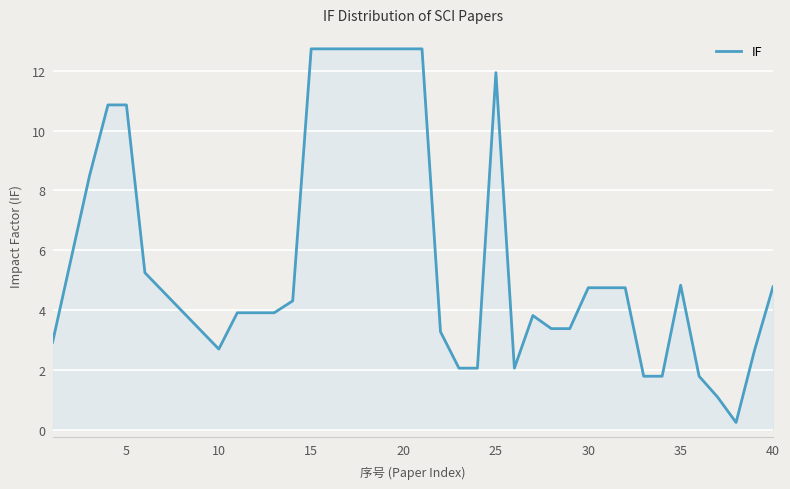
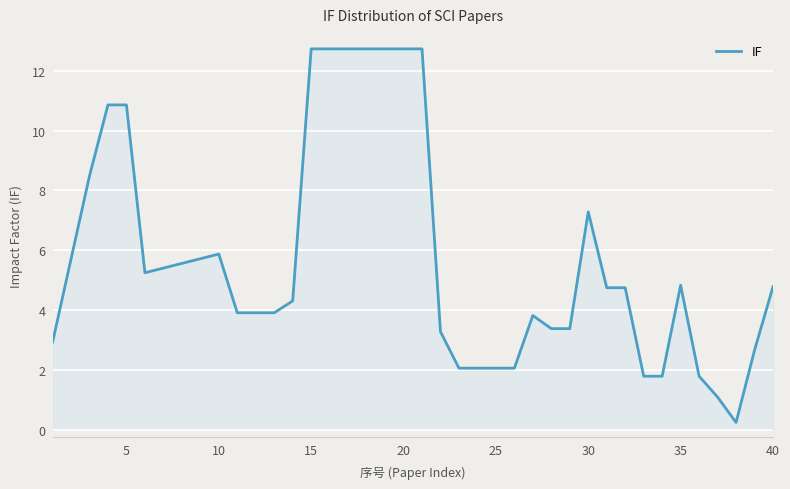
  {
    "5": 10.9,
-   "10": 2.7,
+   "10": 5.9,
    "15": 12.7,
    "20": 12.7,
-   "25": 11.9,
-   "30": 4.7,
+   "25": 2.1,
+   "30": 7.3,
    "35": 4.8,
    "40": 4.8
  }
